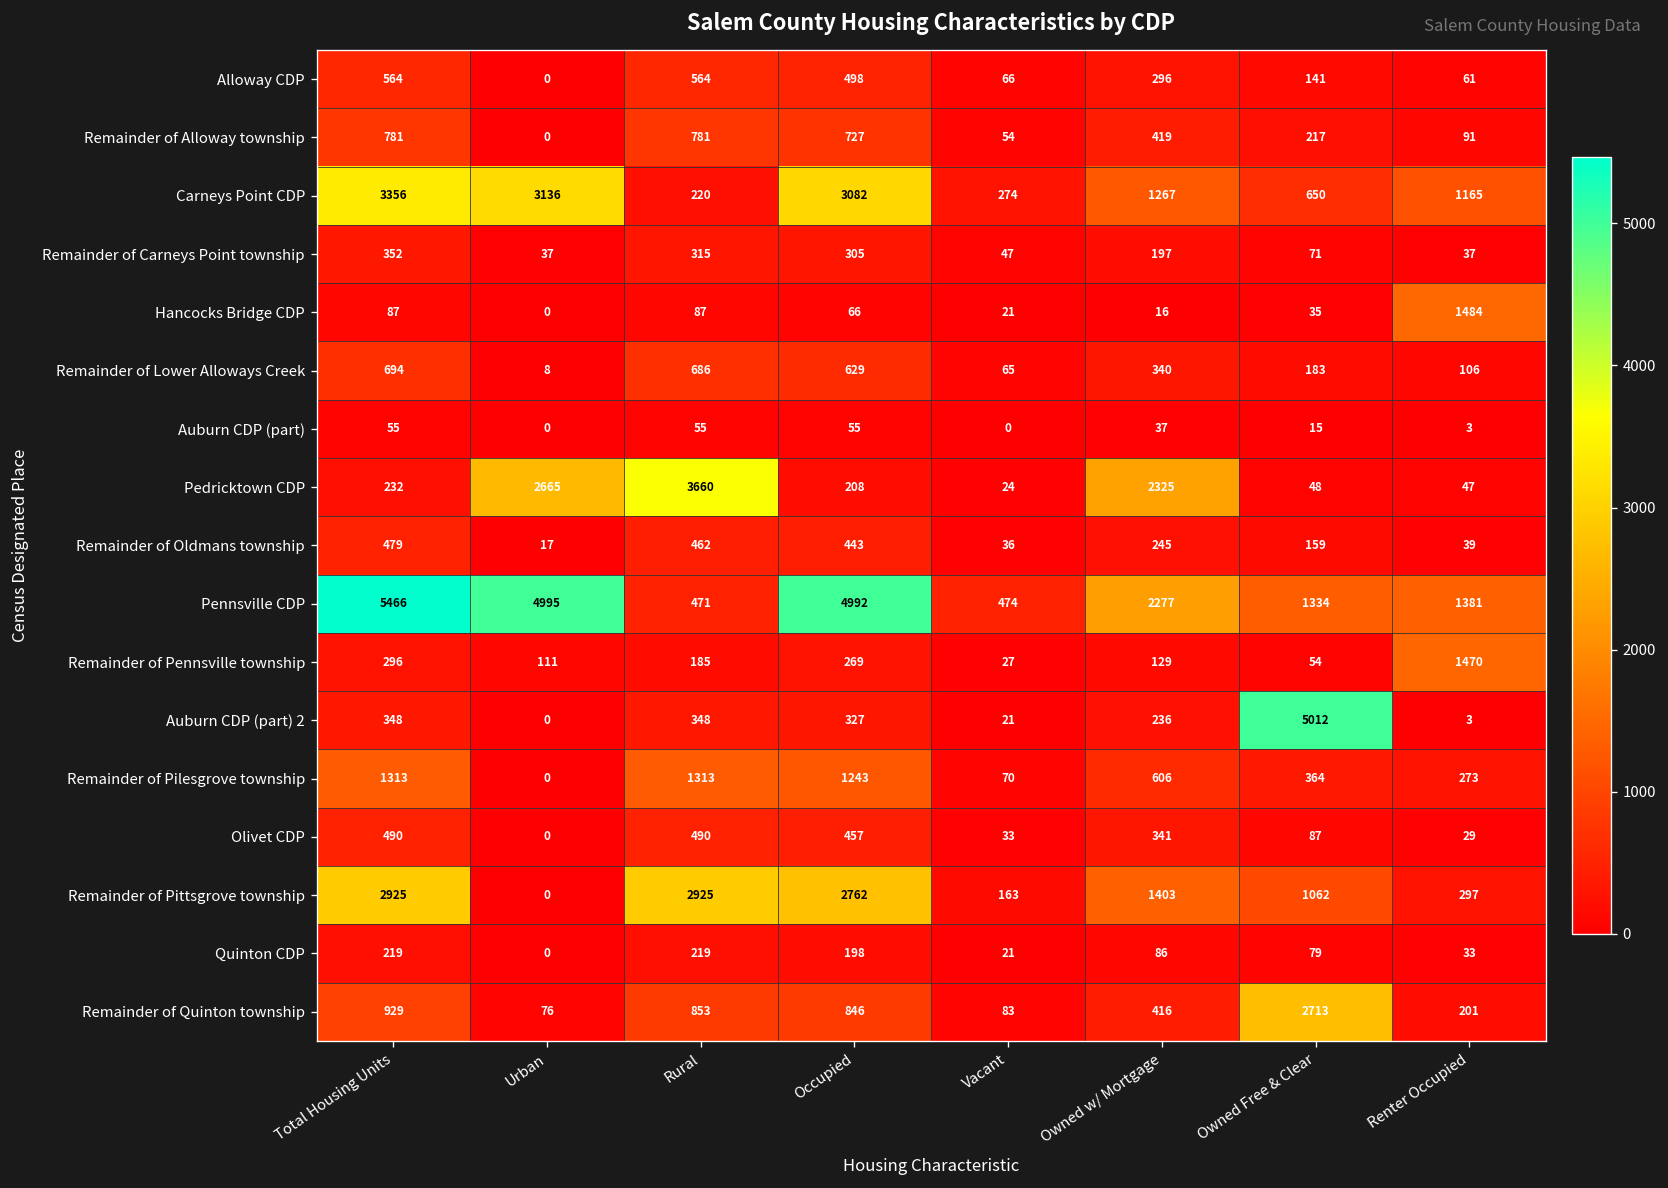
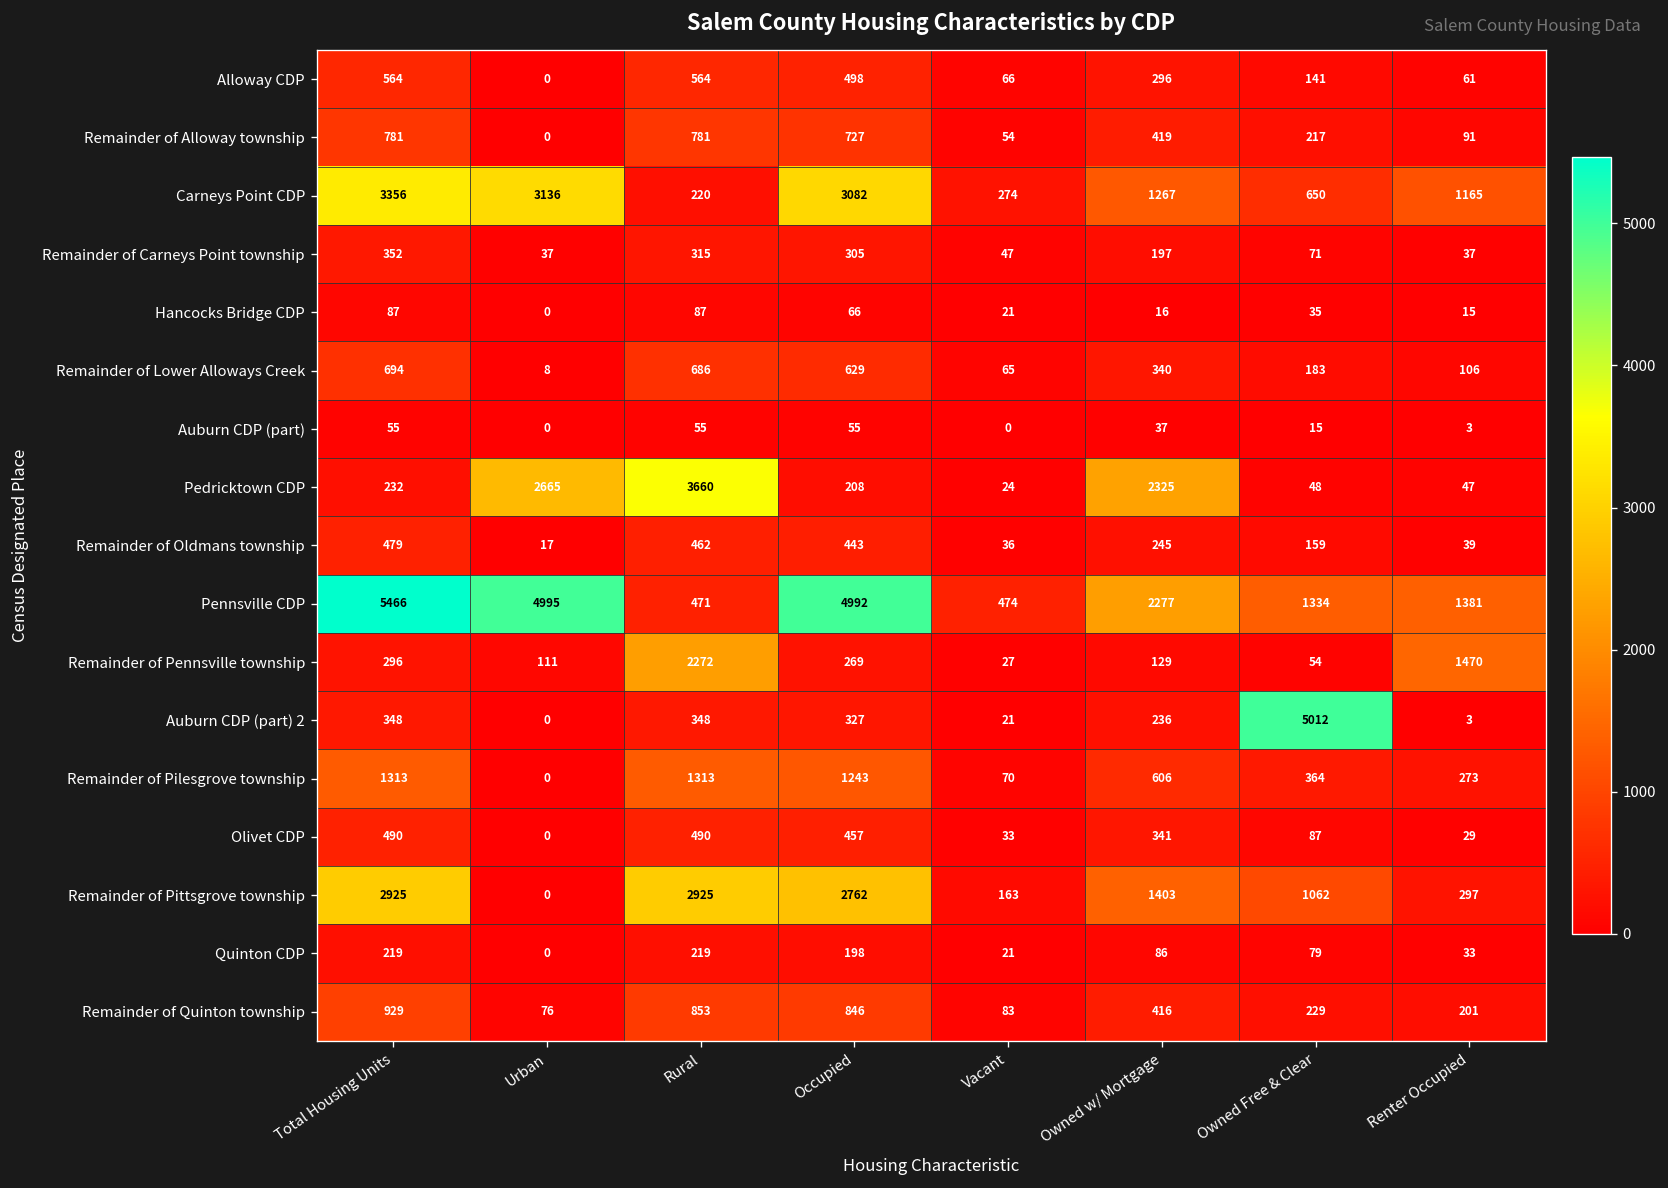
  {
    "Alloway CDP": {
      "Total Housing Units": 564,
      "Urban": 0,
      "Rural": 564,
      "Occupied": 498,
      "Vacant": 66,
      "Owned w/ Mortgage": 296,
      "Owned Free & Clear": 141,
      "Renter Occupied": 61
    },
    "Remainder of Alloway township": {
      "Total Housing Units": 781,
      "Urban": 0,
      "Rural": 781,
      "Occupied": 727,
      "Vacant": 54,
      "Owned w/ Mortgage": 419,
      "Owned Free & Clear": 217,
      "Renter Occupied": 91
    },
    "Carneys Point CDP": {
      "Total Housing Units": 3356,
      "Urban": 3136,
      "Rural": 220,
      "Occupied": 3082,
      "Vacant": 274,
      "Owned w/ Mortgage": 1267,
      "Owned Free & Clear": 650,
      "Renter Occupied": 1165
    },
    "Remainder of Carneys Point township": {
      "Total Housing Units": 352,
      "Urban": 37,
      "Rural": 315,
      "Occupied": 305,
      "Vacant": 47,
      "Owned w/ Mortgage": 197,
      "Owned Free & Clear": 71,
      "Renter Occupied": 37
    },
    "Hancocks Bridge CDP": {
      "Total Housing Units": 87,
      "Urban": 0,
      "Rural": 87,
      "Occupied": 66,
      "Vacant": 21,
      "Owned w/ Mortgage": 16,
      "Owned Free & Clear": 35,
-     "Renter Occupied": 1484
+     "Renter Occupied": 15
    },
    "Remainder of Lower Alloways Creek": {
      "Total Housing Units": 694,
      "Urban": 8,
      "Rural": 686,
      "Occupied": 629,
      "Vacant": 65,
      "Owned w/ Mortgage": 340,
      "Owned Free & Clear": 183,
      "Renter Occupied": 106
    },
    "Auburn CDP (part)": {
      "Total Housing Units": 55,
      "Urban": 0,
      "Rural": 55,
      "Occupied": 55,
      "Vacant": 0,
      "Owned w/ Mortgage": 37,
      "Owned Free & Clear": 15,
      "Renter Occupied": 3
    },
    "Pedricktown CDP": {
      "Total Housing Units": 232,
      "Urban": 2665,
      "Rural": 3660,
      "Occupied": 208,
      "Vacant": 24,
      "Owned w/ Mortgage": 2325,
      "Owned Free & Clear": 48,
      "Renter Occupied": 47
    },
    "Remainder of Oldmans township": {
      "Total Housing Units": 479,
      "Urban": 17,
      "Rural": 462,
      "Occupied": 443,
      "Vacant": 36,
      "Owned w/ Mortgage": 245,
      "Owned Free & Clear": 159,
      "Renter Occupied": 39
    },
    "Pennsville CDP": {
      "Total Housing Units": 5466,
      "Urban": 4995,
      "Rural": 471,
      "Occupied": 4992,
      "Vacant": 474,
      "Owned w/ Mortgage": 2277,
      "Owned Free & Clear": 1334,
      "Renter Occupied": 1381
    },
    "Remainder of Pennsville township": {
      "Total Housing Units": 296,
      "Urban": 111,
-     "Rural": 185,
+     "Rural": 2272,
      "Occupied": 269,
      "Vacant": 27,
      "Owned w/ Mortgage": 129,
      "Owned Free & Clear": 54,
      "Renter Occupied": 1470
    },
    "Auburn CDP (part) 2": {
      "Total Housing Units": 348,
      "Urban": 0,
      "Rural": 348,
      "Occupied": 327,
      "Vacant": 21,
      "Owned w/ Mortgage": 236,
      "Owned Free & Clear": 5012,
      "Renter Occupied": 3
    },
    "Remainder of Pilesgrove township": {
      "Total Housing Units": 1313,
      "Urban": 0,
      "Rural": 1313,
      "Occupied": 1243,
      "Vacant": 70,
      "Owned w/ Mortgage": 606,
      "Owned Free & Clear": 364,
      "Renter Occupied": 273
    },
    "Olivet CDP": {
      "Total Housing Units": 490,
      "Urban": 0,
      "Rural": 490,
      "Occupied": 457,
      "Vacant": 33,
      "Owned w/ Mortgage": 341,
      "Owned Free & Clear": 87,
      "Renter Occupied": 29
    },
    "Remainder of Pittsgrove township": {
      "Total Housing Units": 2925,
      "Urban": 0,
      "Rural": 2925,
      "Occupied": 2762,
      "Vacant": 163,
      "Owned w/ Mortgage": 1403,
      "Owned Free & Clear": 1062,
      "Renter Occupied": 297
    },
    "Quinton CDP": {
      "Total Housing Units": 219,
      "Urban": 0,
      "Rural": 219,
      "Occupied": 198,
      "Vacant": 21,
      "Owned w/ Mortgage": 86,
      "Owned Free & Clear": 79,
      "Renter Occupied": 33
    },
    "Remainder of Quinton township": {
      "Total Housing Units": 929,
      "Urban": 76,
      "Rural": 853,
      "Occupied": 846,
      "Vacant": 83,
      "Owned w/ Mortgage": 416,
-     "Owned Free & Clear": 2713,
+     "Owned Free & Clear": 229,
      "Renter Occupied": 201
    }
  }
